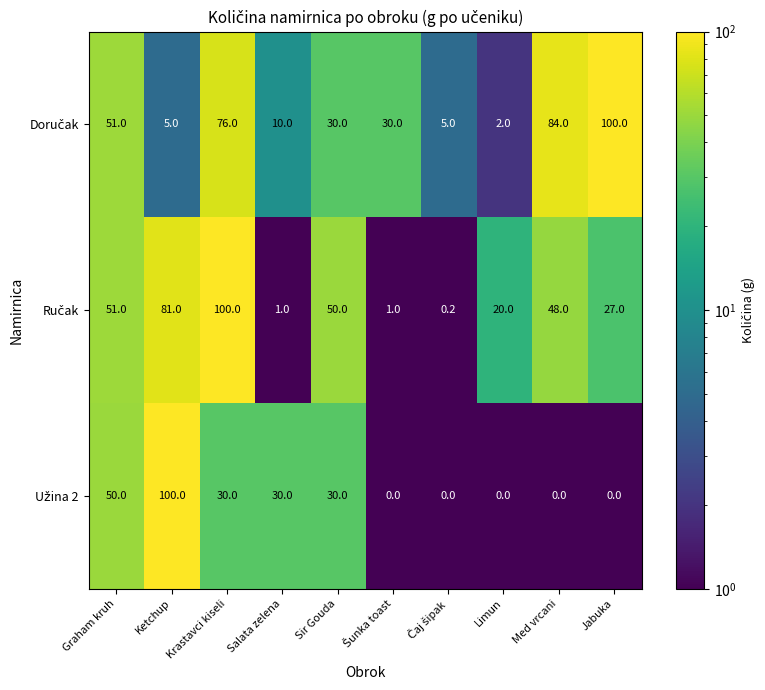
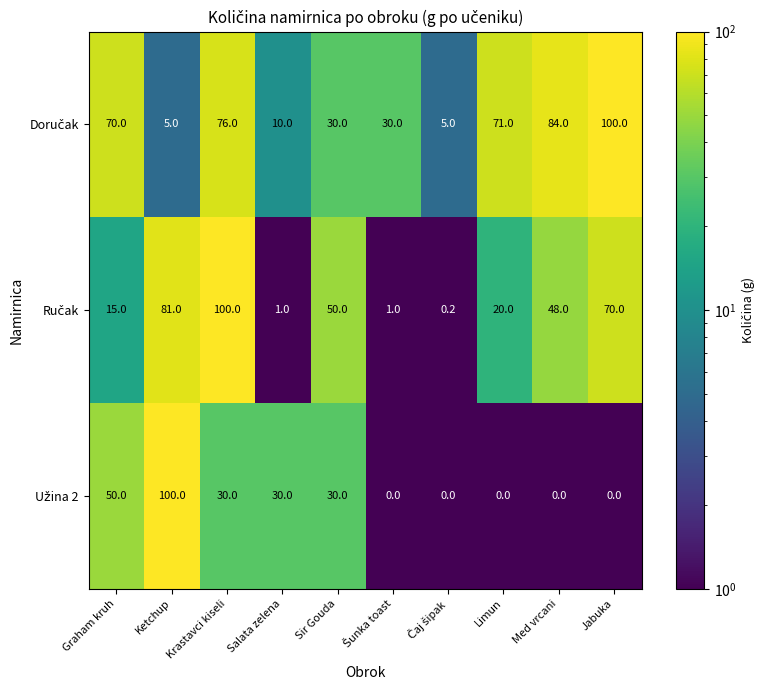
  {
    "Doručak": {
-     "Graham kruh": 51.0,
+     "Graham kruh": 70.0,
      "Ketchup": 5.0,
      "Krastavci kiseli": 76.0,
      "Salata zelena": 10.0,
      "Sir Gouda": 30.0,
      "Šunka toast": 30.0,
      "Čaj šipak": 5.0,
-     "Limun": 2.0,
+     "Limun": 71.0,
      "Med vrcani": 84.0,
      "Jabuka": 100.0
    },
    "Ručak": {
-     "Graham kruh": 51.0,
+     "Graham kruh": 15.0,
      "Ketchup": 81.0,
      "Krastavci kiseli": 100.0,
      "Salata zelena": 1.0,
      "Sir Gouda": 50.0,
      "Šunka toast": 1.0,
      "Čaj šipak": 0.2,
      "Limun": 20.0,
      "Med vrcani": 48.0,
-     "Jabuka": 27.0
+     "Jabuka": 70.0
    },
    "Užina 2": {
      "Graham kruh": 50.0,
      "Ketchup": 100.0,
      "Krastavci kiseli": 30.0,
      "Salata zelena": 30.0,
      "Sir Gouda": 30.0,
      "Šunka toast": 0.0,
      "Čaj šipak": 0.0,
      "Limun": 0.0,
      "Med vrcani": 0.0,
      "Jabuka": 0.0
    }
  }
